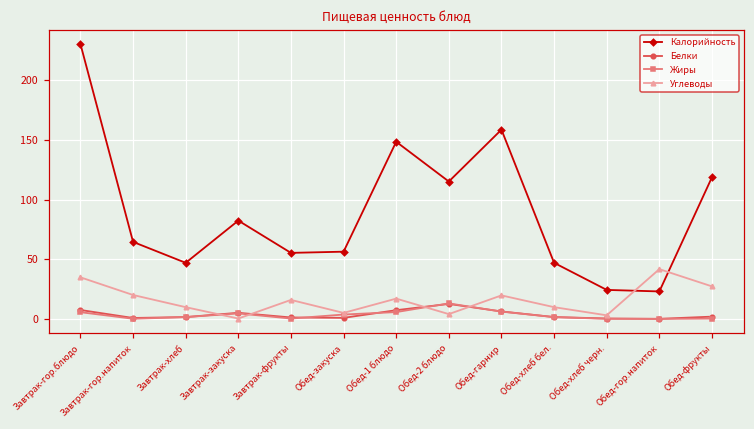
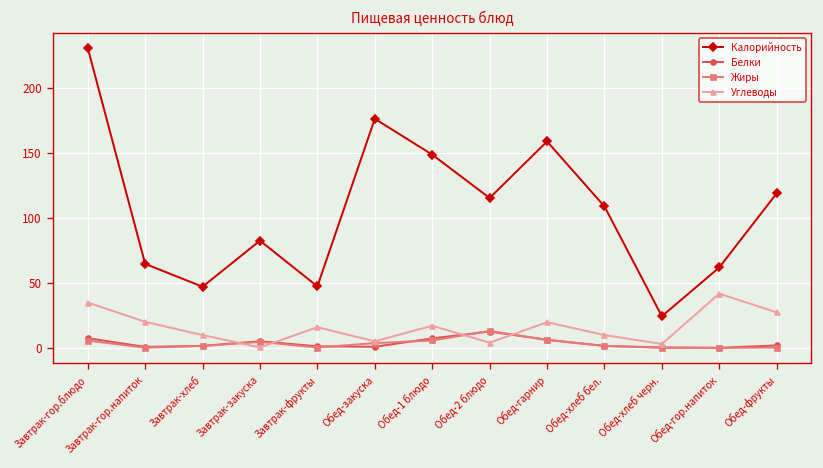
  {
    "Калорийность": {
      "Завтрак-гор.блюдо": 230,
      "Завтрак-гор.напиток": 65,
      "Завтрак-хлеб": 47,
      "Завтрак-закуска": 82,
-     "Завтрак-фрукты": 55,
-     "Обед-закуска": 56,
+     "Завтрак-фрукты": 47,
+     "Обед-закуска": 176,
      "Обед-1 блюдо": 149,
      "Обед-2 блюдо": 115,
      "Обед-гарнир": 159,
-     "Обед-хлеб бел.": 47,
+     "Обед-хлеб бел.": 109,
      "Обед-хлеб черн.": 24,
-     "Обед-гор.напиток": 23,
+     "Обед-гор.напиток": 62,
      "Обед-фрукты": 119
    }
  }
